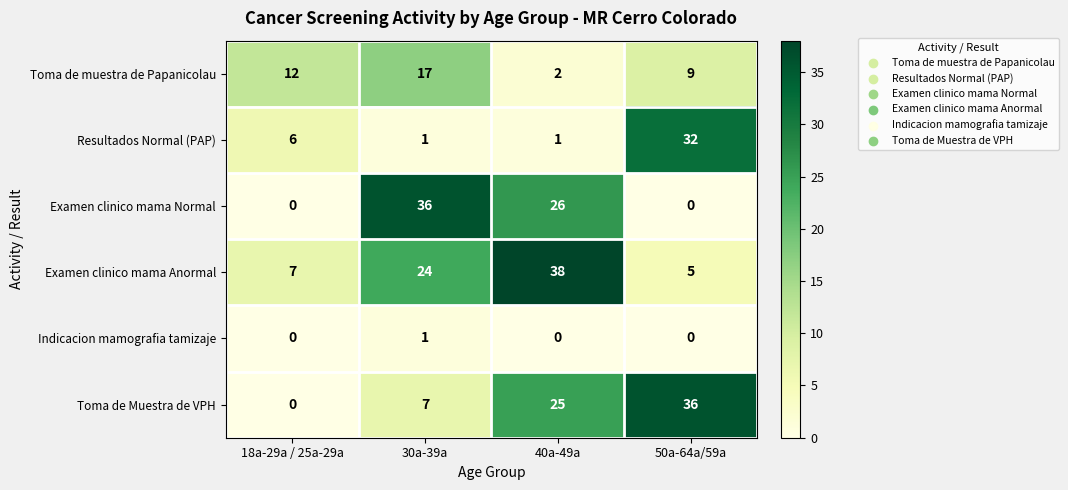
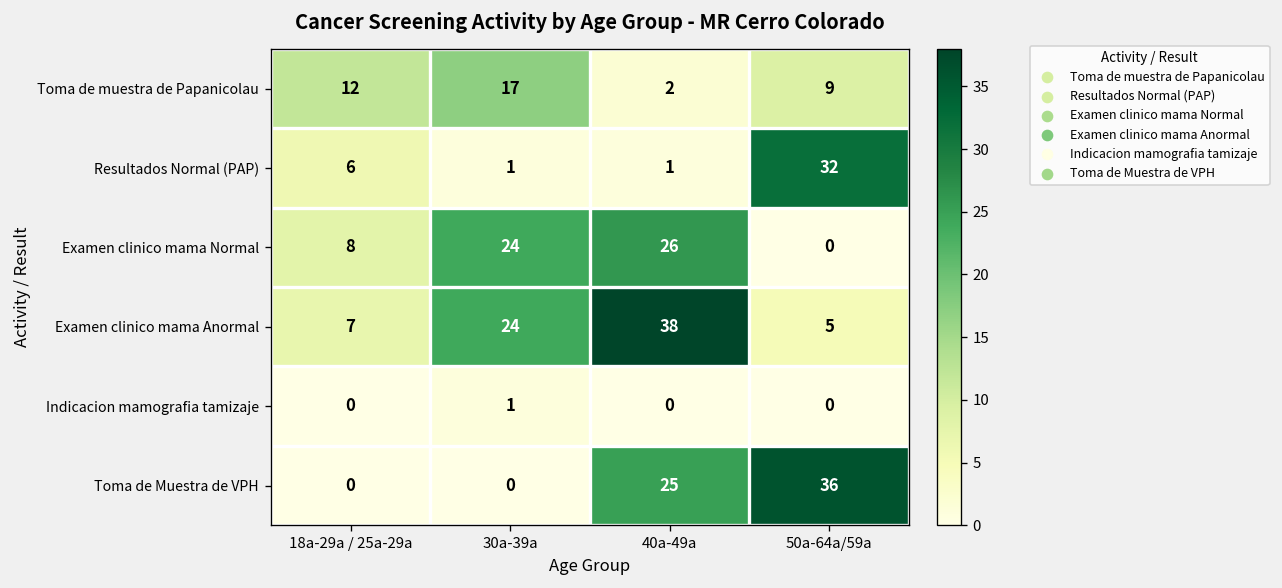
  {
    "Toma de muestra de Papanicolau": {
      "18a-29a / 25a-29a": 12,
      "30a-39a": 17,
      "40a-49a": 2,
      "50a-64a/59a": 9
    },
    "Resultados Normal (PAP)": {
      "18a-29a / 25a-29a": 6,
      "30a-39a": 1,
      "40a-49a": 1,
      "50a-64a/59a": 32
    },
    "Examen clinico mama Normal": {
-     "18a-29a / 25a-29a": 0,
-     "30a-39a": 36,
+     "18a-29a / 25a-29a": 8,
+     "30a-39a": 24,
      "40a-49a": 26,
      "50a-64a/59a": 0
    },
    "Examen clinico mama Anormal": {
      "18a-29a / 25a-29a": 7,
      "30a-39a": 24,
      "40a-49a": 38,
      "50a-64a/59a": 5
    },
    "Indicacion mamografia tamizaje": {
      "18a-29a / 25a-29a": 0,
      "30a-39a": 1,
      "40a-49a": 0,
      "50a-64a/59a": 0
    },
    "Toma de Muestra de VPH": {
      "18a-29a / 25a-29a": 0,
-     "30a-39a": 7,
+     "30a-39a": 0,
      "40a-49a": 25,
      "50a-64a/59a": 36
    }
  }
